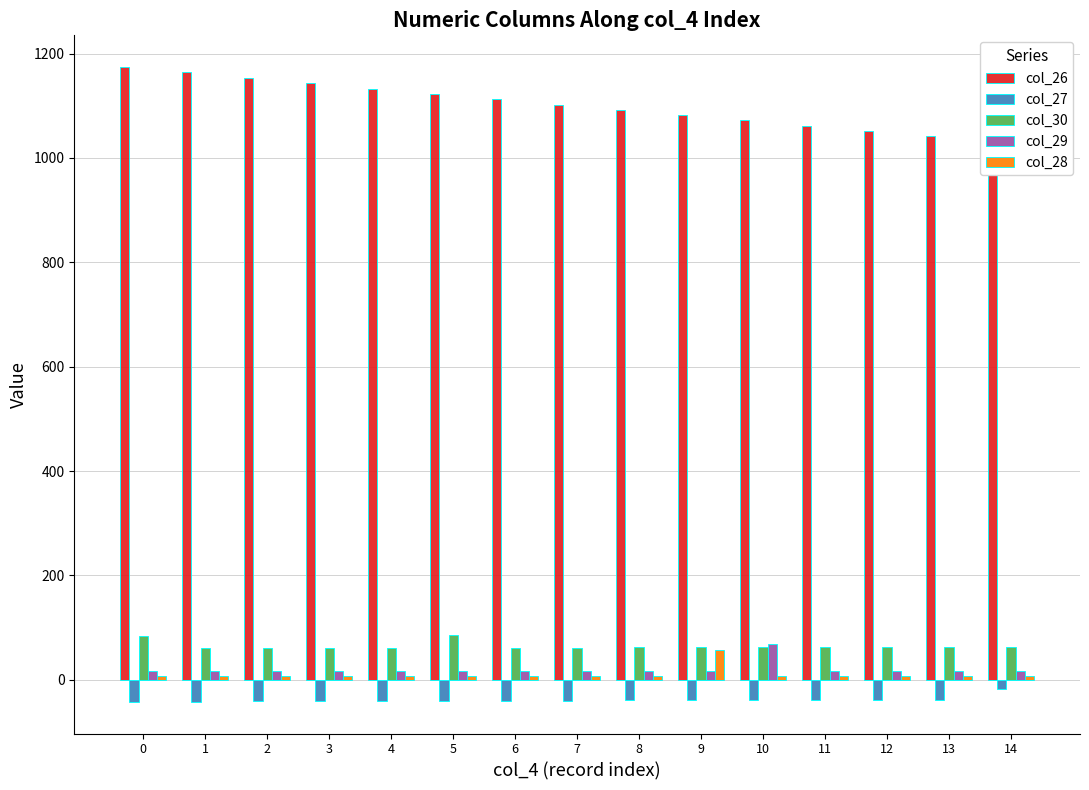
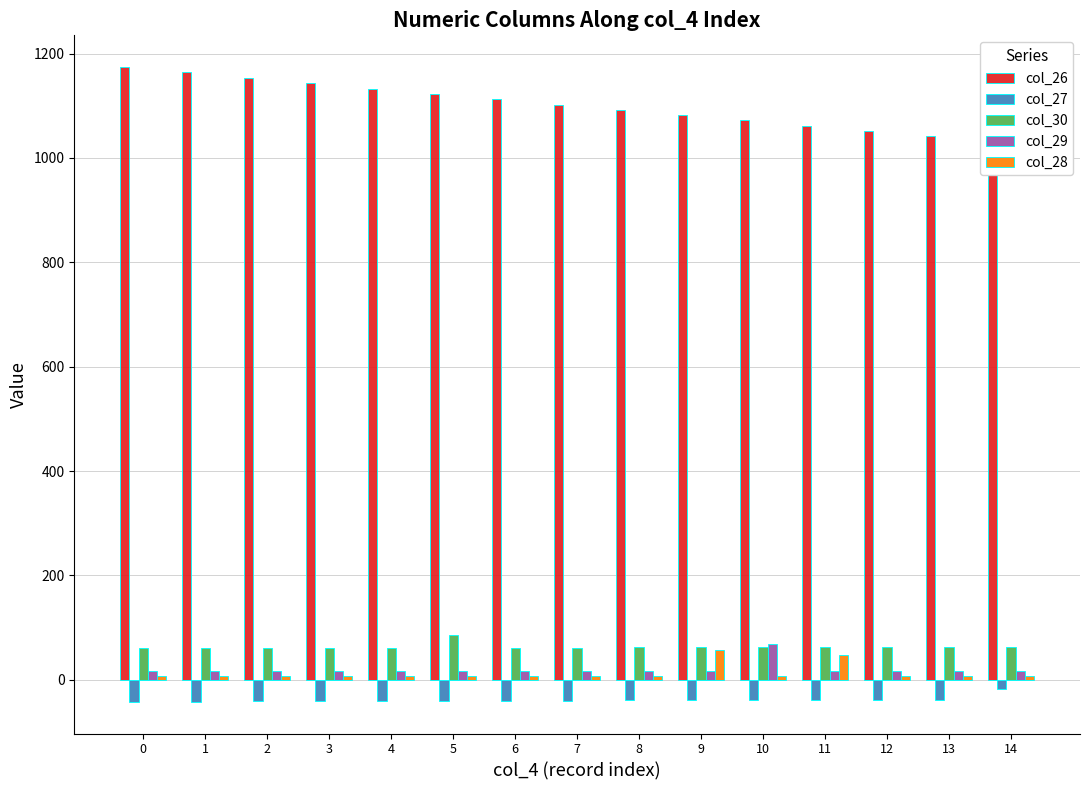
  {
    "col_26": {
      "0": 1170,
      "1": 1160,
      "2": 1150,
      "3": 1140,
      "4": 1130,
      "5": 1120,
      "6": 1110,
      "7": 1100,
      "8": 1090,
      "9": 1080,
      "10": 1070,
      "11": 1060,
      "12": 1050,
      "13": 1040
    },
    "col_27": {
      "0": -40,
      "1": -40,
      "2": -40,
      "3": -40,
      "4": -40,
      "5": -40,
      "6": -40,
      "7": -40,
      "8": -40,
      "9": -40,
      "10": -40,
      "11": -40,
      "12": -40,
      "13": -40,
      "14": -20
    },
    "col_30": {
-     "0": 80,
+     "0": 60,
      "1": 60,
      "2": 60,
      "3": 60,
      "4": 60,
      "5": 90,
      "6": 60,
      "7": 60,
      "8": 60,
      "9": 60,
      "10": 60,
      "11": 60,
      "12": 60,
      "13": 60,
      "14": 60
    },
    "col_29": {
      "0": 20,
      "1": 20,
      "2": 20,
      "3": 20,
      "4": 20,
      "5": 20,
      "6": 20,
      "7": 20,
      "8": 20,
      "9": 20,
      "10": 70,
      "11": 20,
      "12": 20,
      "13": 20,
      "14": 20
    },
    "col_28": {
      "0": 10,
      "1": 10,
      "2": 10,
      "3": 10,
      "4": 10,
      "5": 10,
      "6": 10,
      "7": 10,
      "8": 10,
      "9": 60,
      "10": 10,
-     "11": 10,
+     "11": 50,
      "12": 10,
      "13": 10,
      "14": 10
    }
  }
